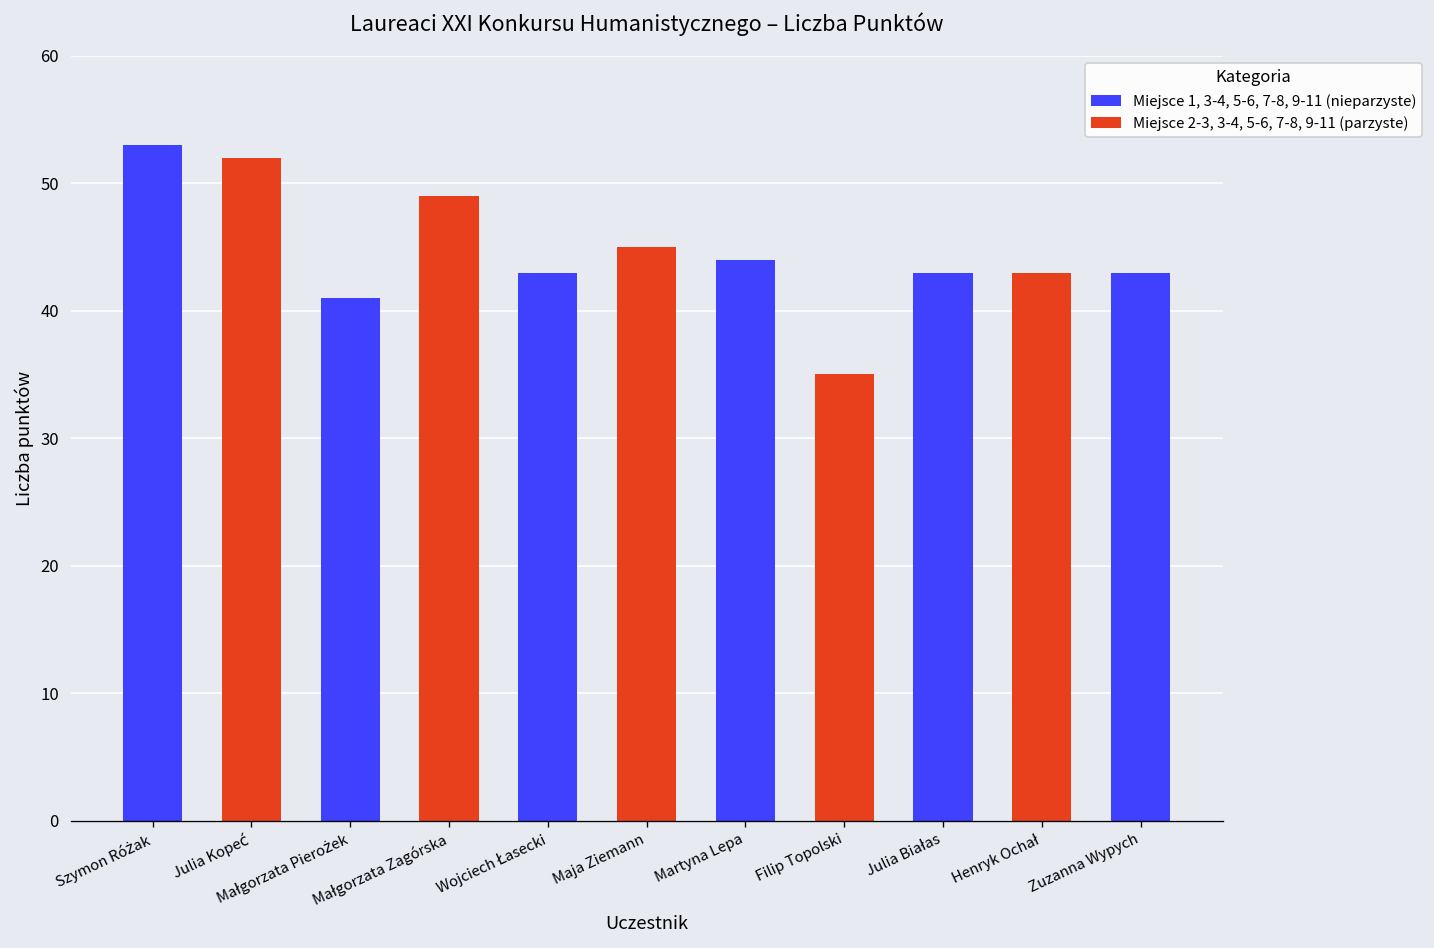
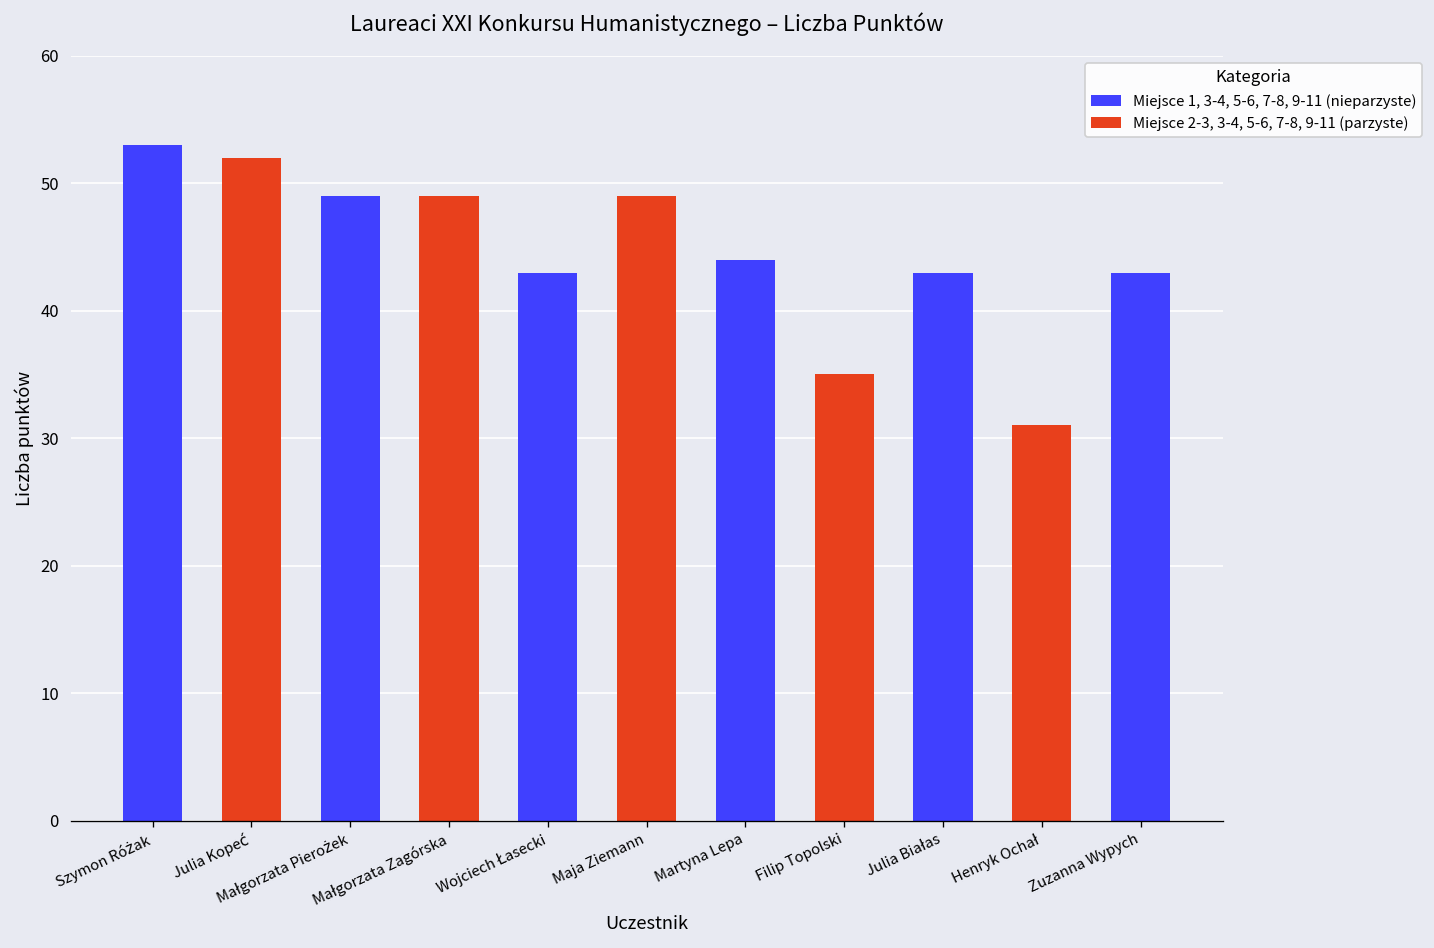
  {
    "Szymon Różak": 53,
    "Julia Kopeć": 52,
-   "Małgorzata Pierożek": 41,
+   "Małgorzata Pierożek": 49,
    "Małgorzata Zagórska": 49,
    "Wojciech Łasecki": 43,
-   "Maja Ziemann": 45,
+   "Maja Ziemann": 49,
    "Martyna Lepa": 44,
    "Filip Topolski": 35,
    "Julia Białas": 43,
-   "Henryk Ochał": 43,
+   "Henryk Ochał": 31,
    "Zuzanna Wypych": 43
  }
